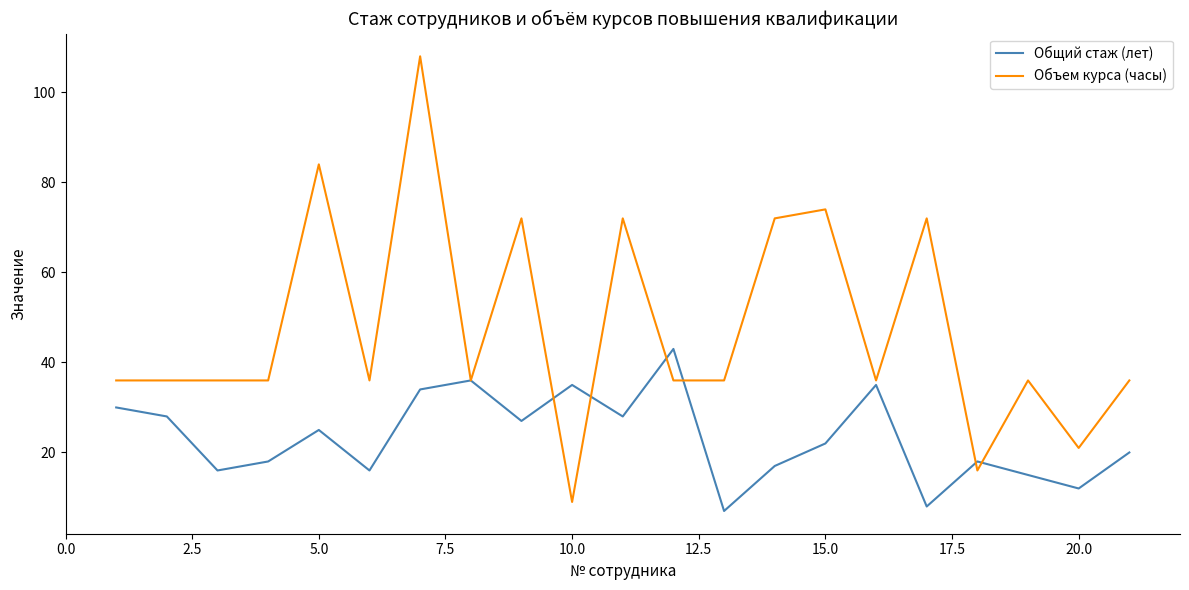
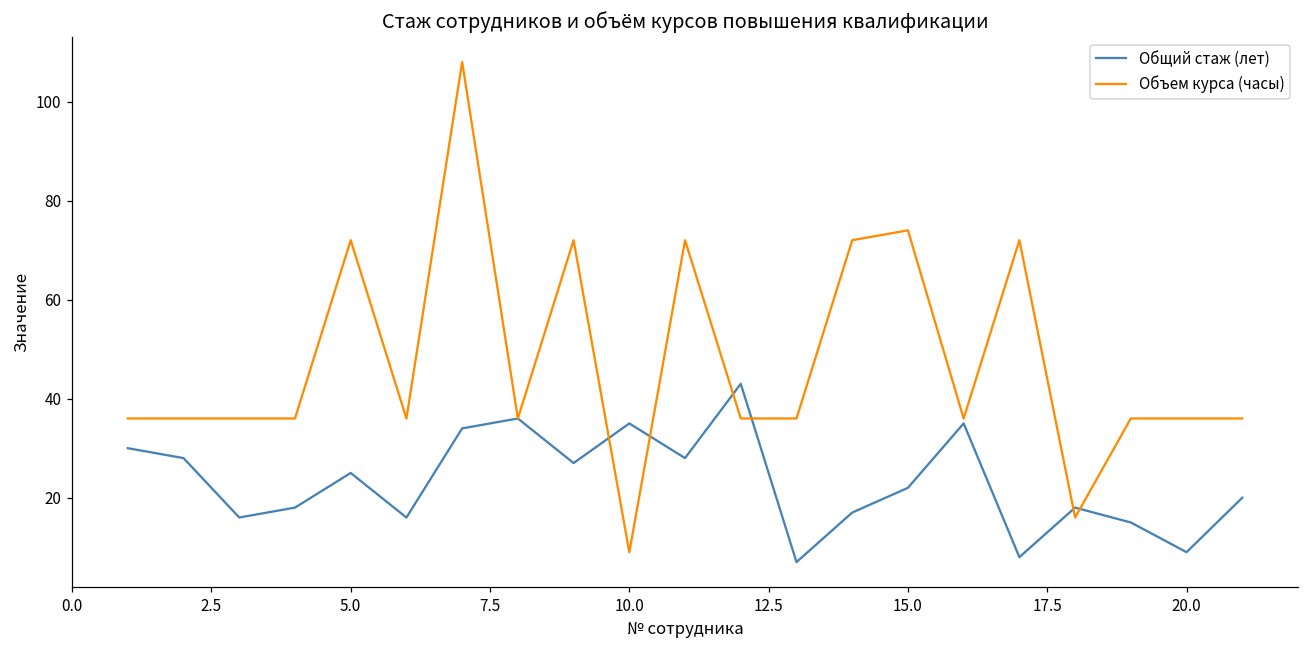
  {
    "Общий стаж (лет)": {
      "5.0": 25,
      "10.0": 35,
      "15.0": 22,
-     "20.0": 12
+     "20.0": 9
    },
    "Объем курса (часы)": {
-     "5.0": 84,
+     "5.0": 72,
      "10.0": 9,
      "15.0": 74,
-     "20.0": 21
+     "20.0": 36
    }
  }
